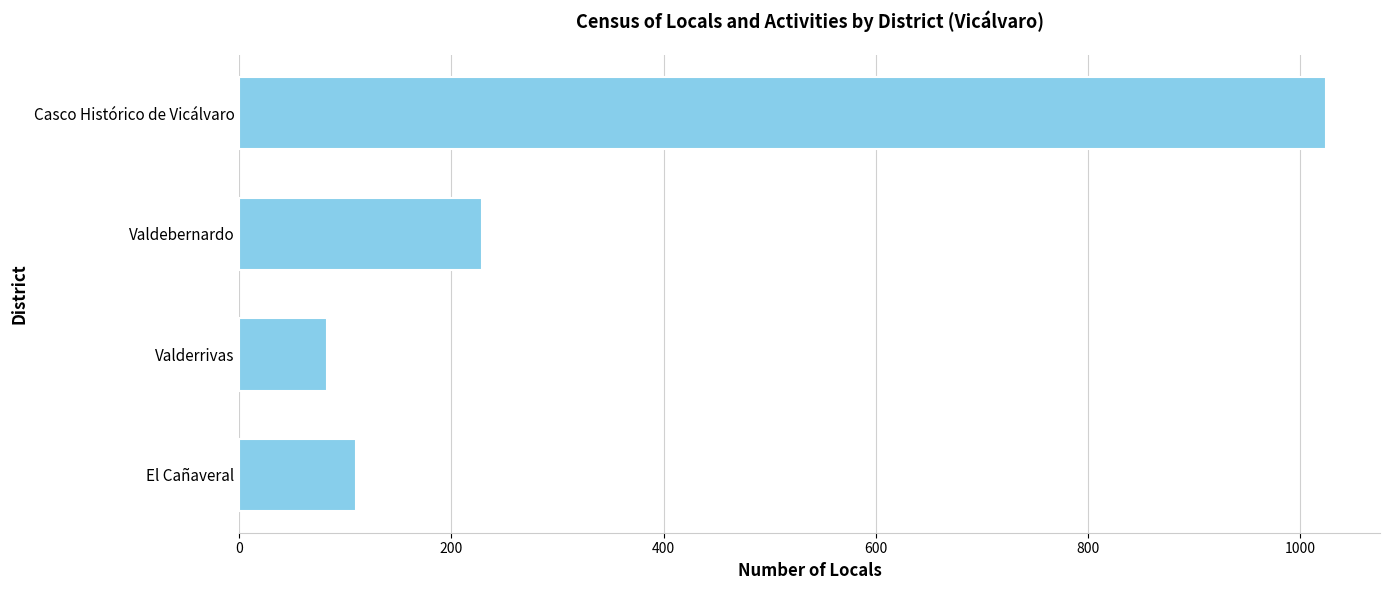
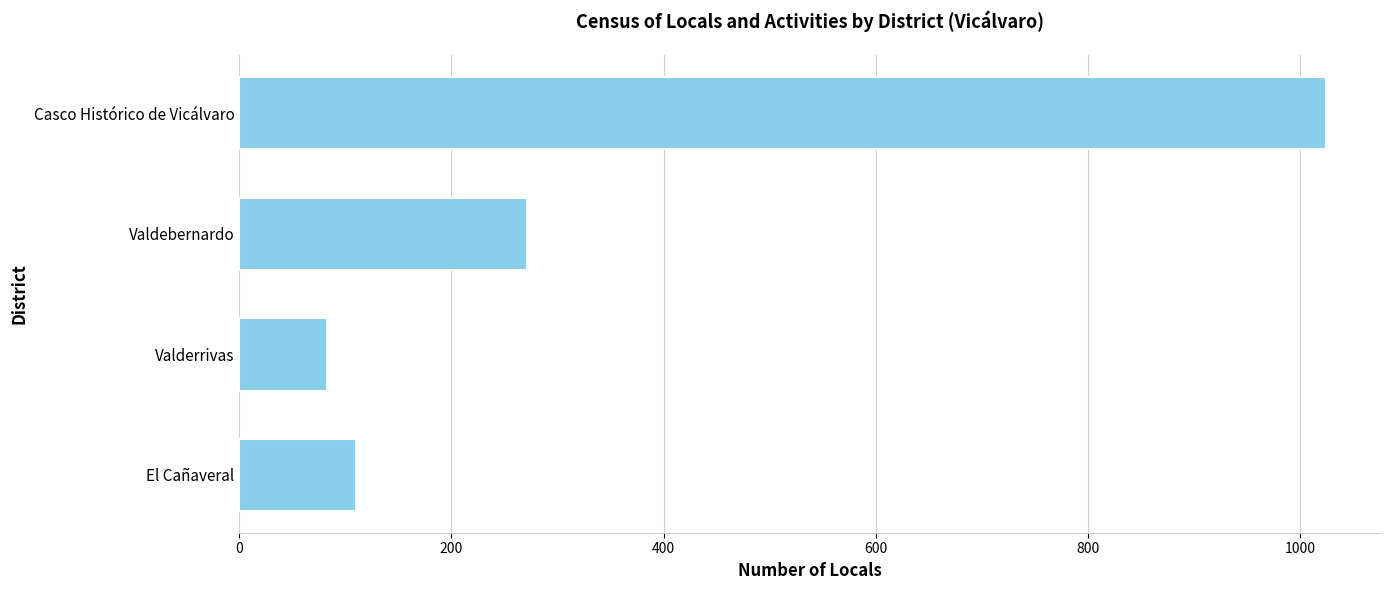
  {
    "Casco Histórico de Vicálvaro": 1024,
-   "Valdebernardo": 229,
+   "Valdebernardo": 271,
    "Valderrivas": 83,
    "El Cañaveral": 110
  }
